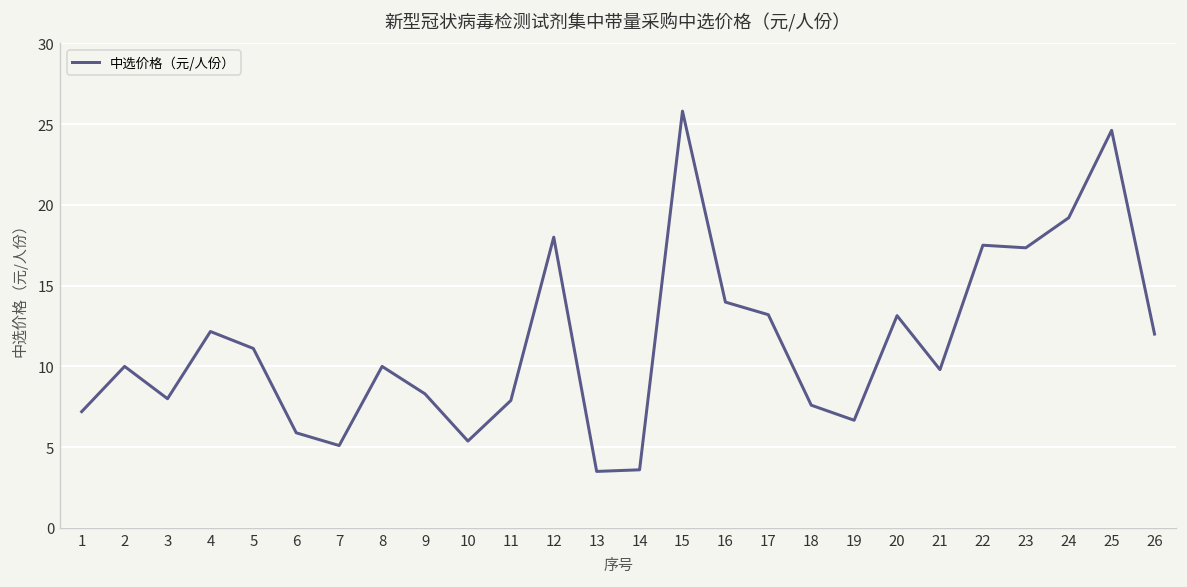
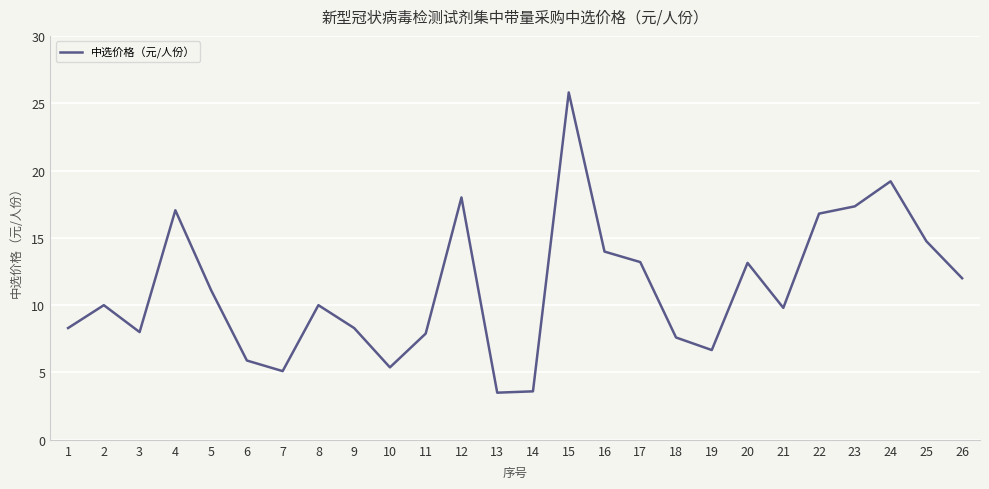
  {
-   "1": 7.2,
+   "1": 8.3,
    "2": 10.0,
    "3": 8.0,
-   "4": 12.2,
+   "4": 17.1,
    "5": 11.1,
    "6": 5.9,
    "7": 5.1,
    "8": 10.0,
    "9": 8.3,
    "10": 5.4,
    "11": 7.9,
    "12": 18.0,
    "13": 3.5,
    "14": 3.6,
    "15": 25.8,
    "16": 14.0,
    "17": 13.2,
    "18": 7.6,
    "19": 6.7,
    "20": 13.1,
    "21": 9.8,
-   "22": 17.5,
+   "22": 16.8,
    "23": 17.3,
    "24": 19.2,
-   "25": 24.6,
+   "25": 14.8,
    "26": 12.0
  }
